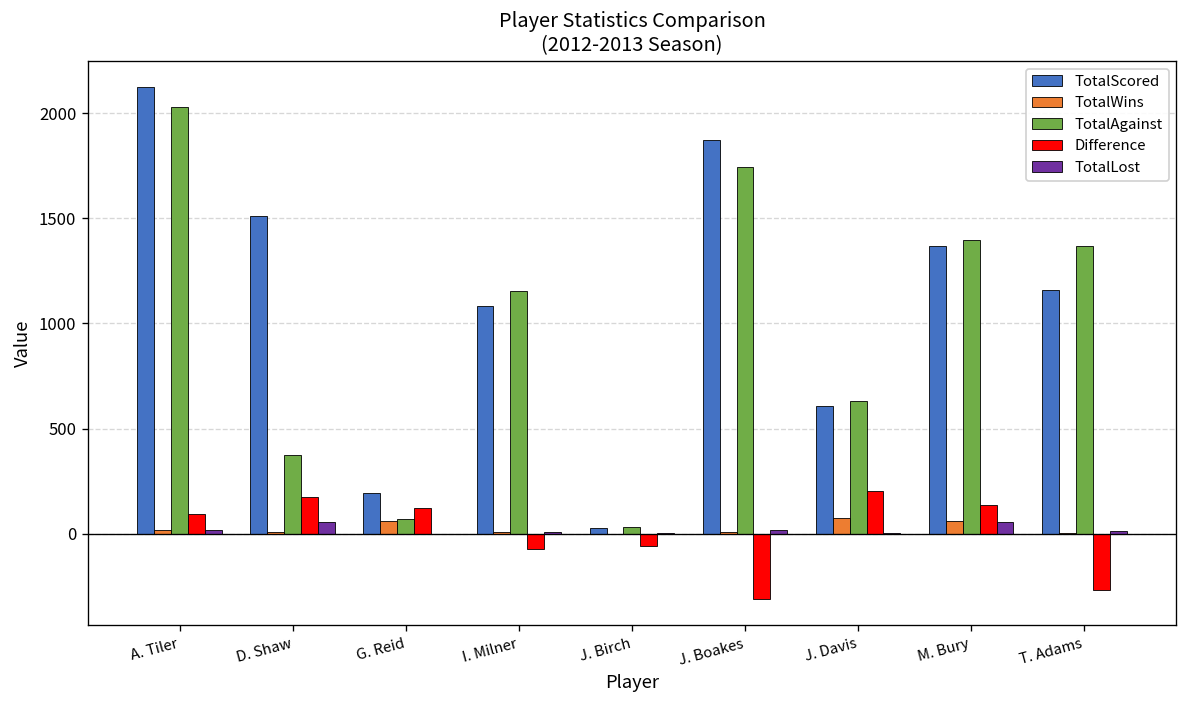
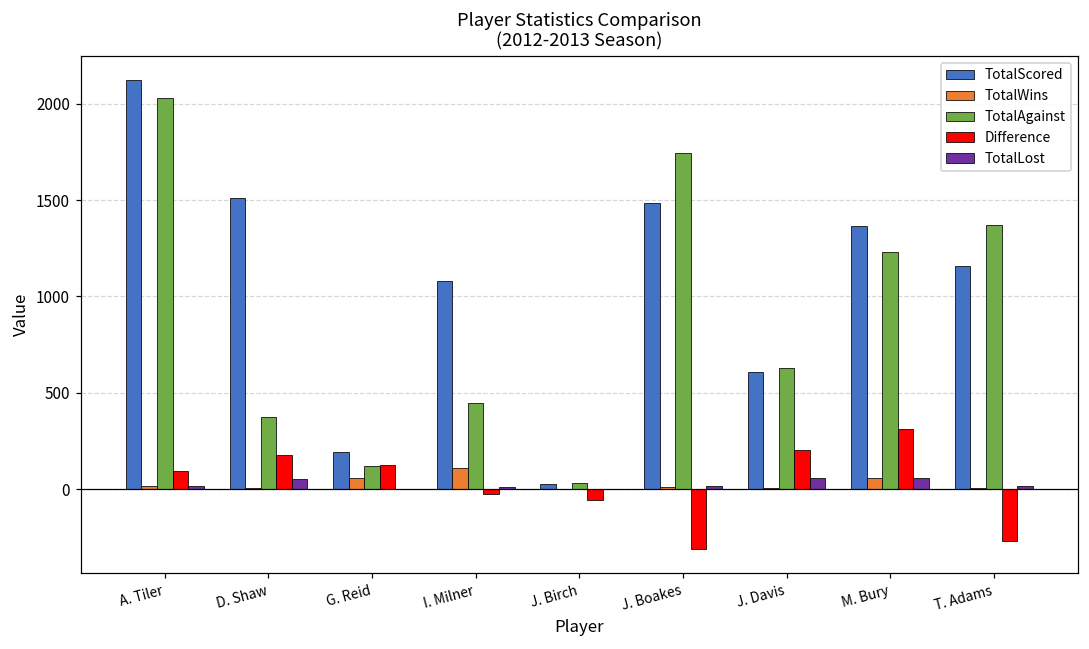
  {
    "TotalScored": {
      "A. Tiler": 2130,
      "D. Shaw": 1510,
      "G. Reid": 190,
      "I. Milner": 1080,
      "J. Birch": 30,
-     "J. Boakes": 1870,
+     "J. Boakes": 1490,
      "J. Davis": 610,
      "M. Bury": 1370,
      "T. Adams": 1160
    },
    "TotalWins": {
      "A. Tiler": 20,
      "G. Reid": 60,
-     "I. Milner": 10,
+     "I. Milner": 110,
      "J. Birch": 0,
-     "J. Davis": 70,
+     "J. Davis": 10,
      "M. Bury": 60
    },
    "TotalAgainst": {
      "A. Tiler": 2030,
      "D. Shaw": 370,
-     "G. Reid": 70,
-     "I. Milner": 1160,
+     "G. Reid": 120,
+     "I. Milner": 450,
      "J. Birch": 30,
      "J. Boakes": 1750,
      "J. Davis": 630,
-     "M. Bury": 1400,
+     "M. Bury": 1230,
      "T. Adams": 1370
    },
    "Difference": {
      "A. Tiler": 90,
      "D. Shaw": 180,
      "G. Reid": 120,
-     "I. Milner": -70,
+     "I. Milner": -30,
      "J. Birch": -60,
      "J. Boakes": -310,
      "J. Davis": 200,
-     "M. Bury": 140,
+     "M. Bury": 310,
      "T. Adams": -270
    },
    "TotalLost": {
      "A. Tiler": 20,
      "D. Shaw": 50,
      "G. Reid": 0,
      "J. Boakes": 20,
-     "J. Davis": 0,
+     "J. Davis": 60,
      "M. Bury": 60
    }
  }
